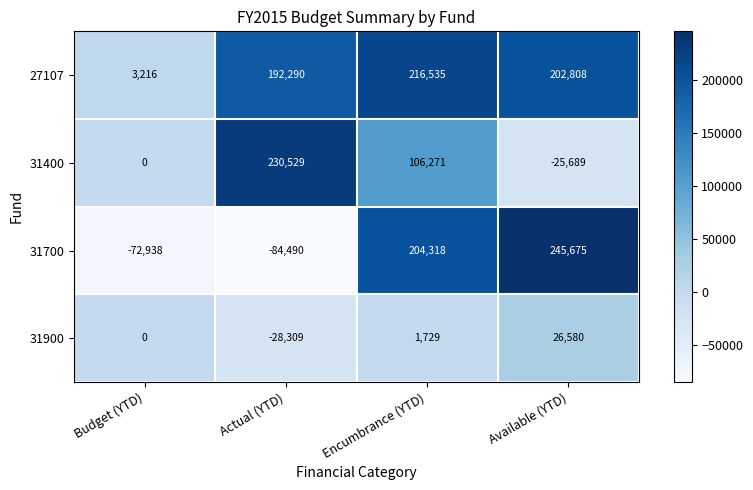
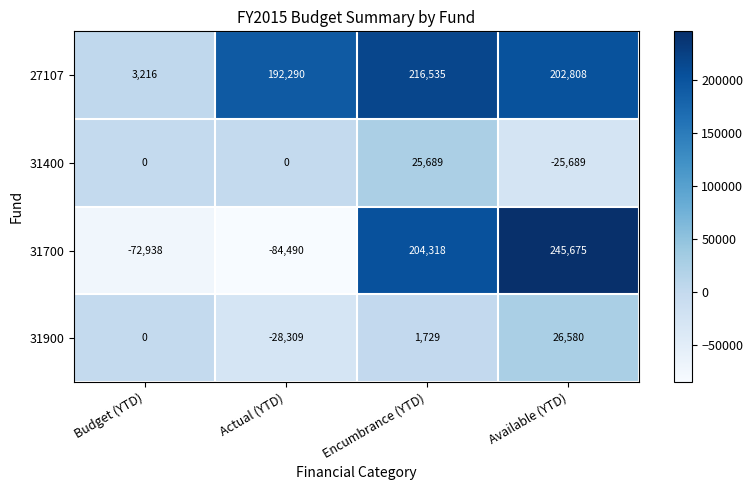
  {
    "27107": {
      "Budget (YTD)": "3,216",
      "Actual (YTD)": "192,290",
      "Encumbrance (YTD)": "216,535",
      "Available (YTD)": "202,808"
    },
    "31400": {
      "Budget (YTD)": "0",
-     "Actual (YTD)": "230,529",
-     "Encumbrance (YTD)": "106,271",
+     "Actual (YTD)": "0",
+     "Encumbrance (YTD)": "25,689",
      "Available (YTD)": "-25,689"
    },
    "31700": {
      "Budget (YTD)": "-72,938",
      "Actual (YTD)": "-84,490",
      "Encumbrance (YTD)": "204,318",
      "Available (YTD)": "245,675"
    },
    "31900": {
      "Budget (YTD)": "0",
      "Actual (YTD)": "-28,309",
      "Encumbrance (YTD)": "1,729",
      "Available (YTD)": "26,580"
    }
  }
